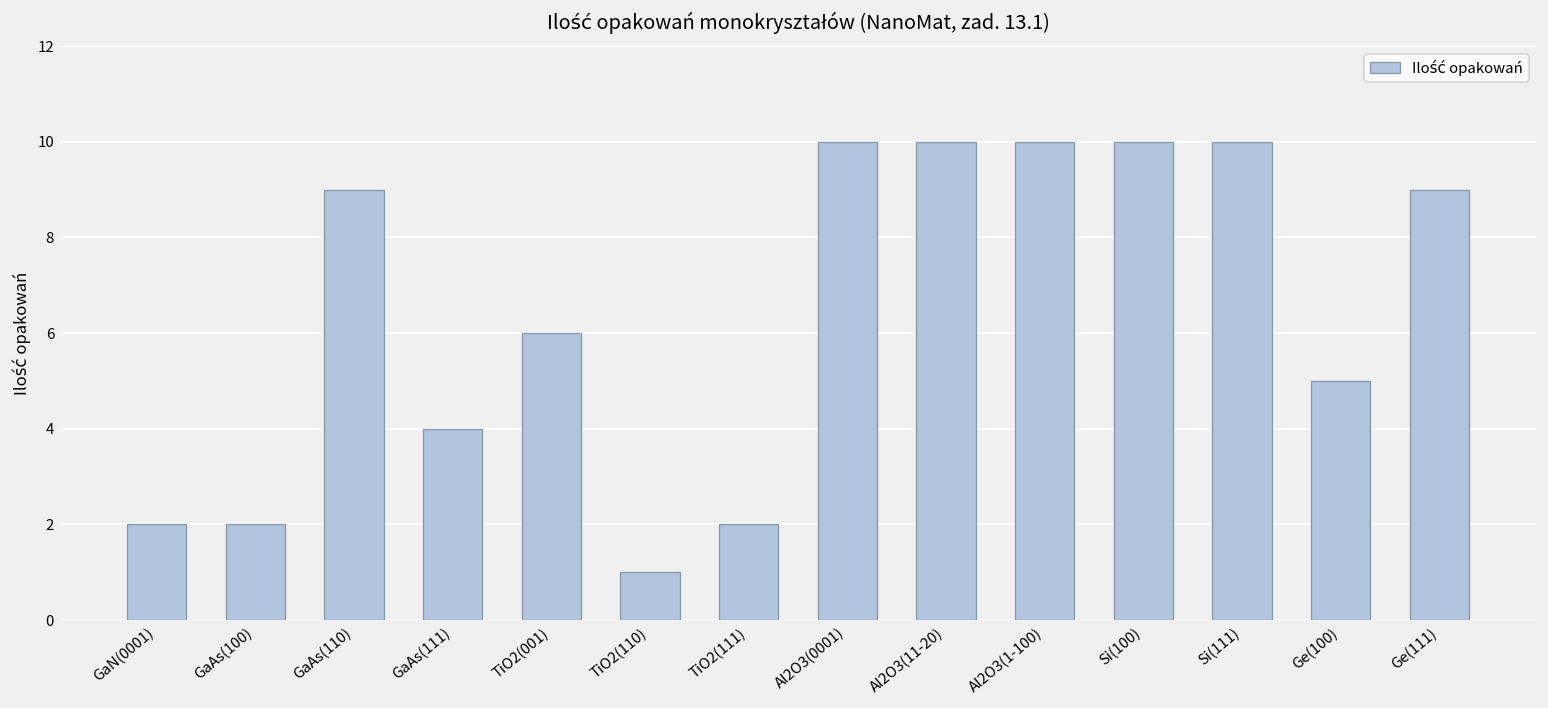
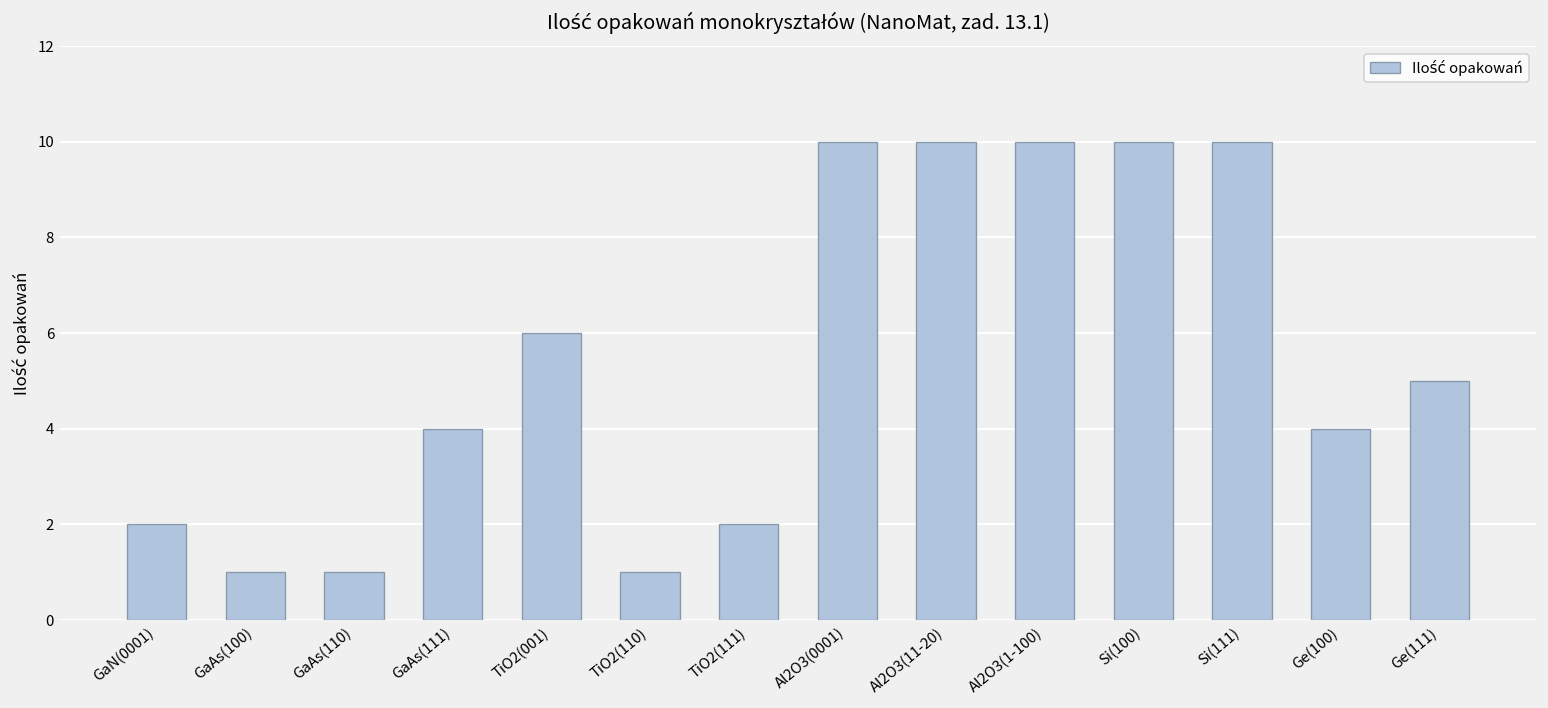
  {
    "GaN(0001)": 2,
-   "GaAs(100)": 2,
-   "GaAs(110)": 9,
+   "GaAs(100)": 1,
+   "GaAs(110)": 1,
    "GaAs(111)": 4,
    "TiO2(001)": 6,
    "TiO2(110)": 1,
    "TiO2(111)": 2,
    "Al2O3(0001)": 10,
    "Al2O3(11-20)": 10,
    "Al2O3(1-100)": 10,
    "Si(100)": 10,
    "Si(111)": 10,
-   "Ge(100)": 5,
-   "Ge(111)": 9
+   "Ge(100)": 4,
+   "Ge(111)": 5
  }
